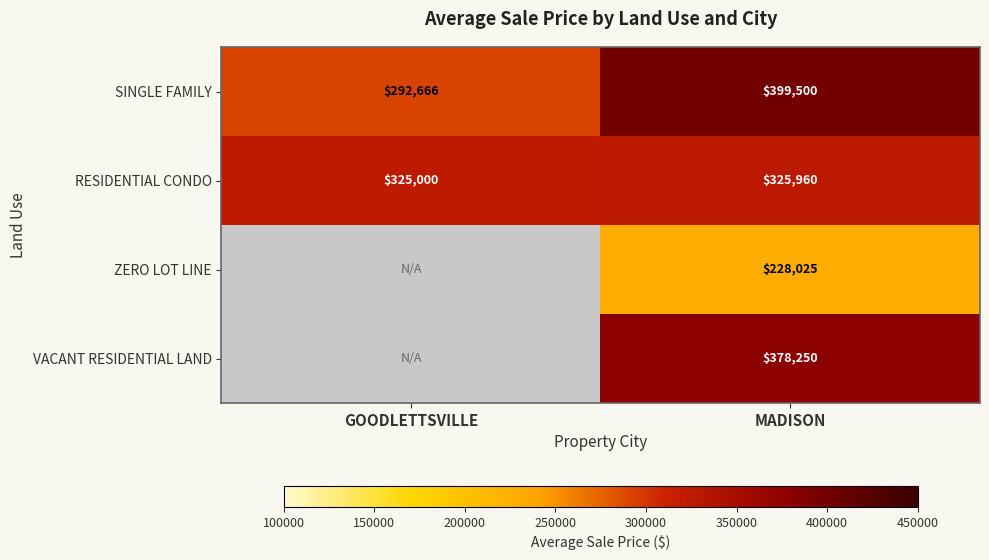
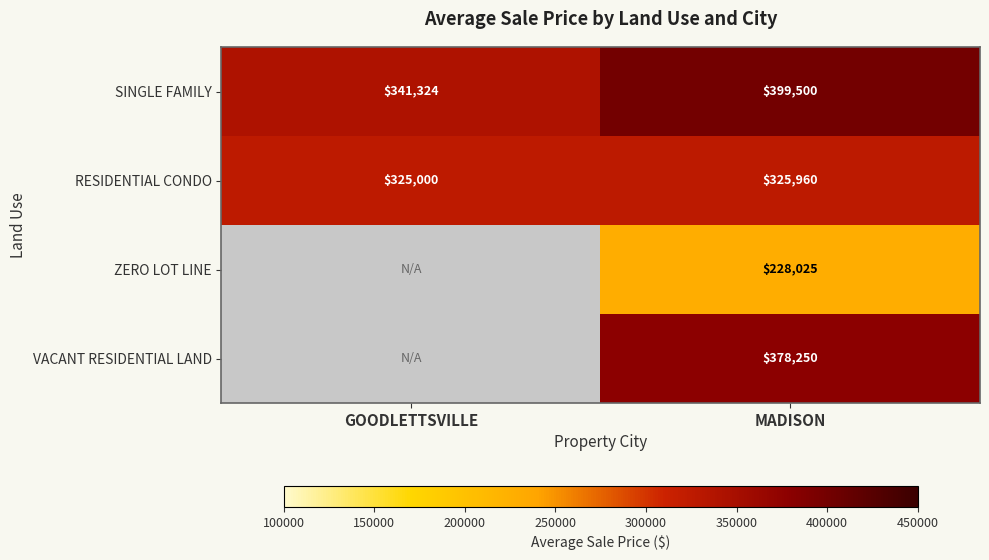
  {
    "SINGLE FAMILY": {
-     "GOODLETTSVILLE": "$292,666",
+     "GOODLETTSVILLE": "$341,324",
      "MADISON": "$399,500"
    },
    "RESIDENTIAL CONDO": {
      "GOODLETTSVILLE": "$325,000",
      "MADISON": "$325,960"
    },
    "ZERO LOT LINE": {
      "MADISON": "$228,025"
    },
    "VACANT RESIDENTIAL LAND": {
      "MADISON": "$378,250"
    }
  }
